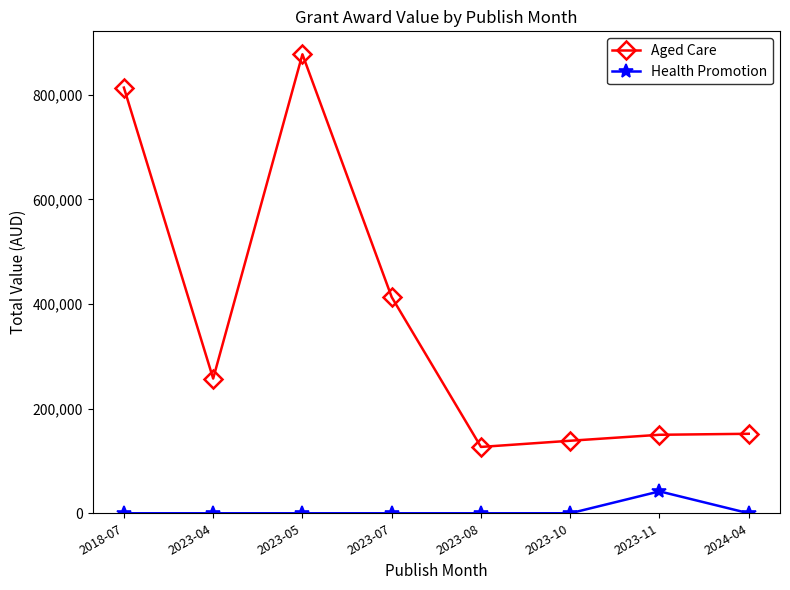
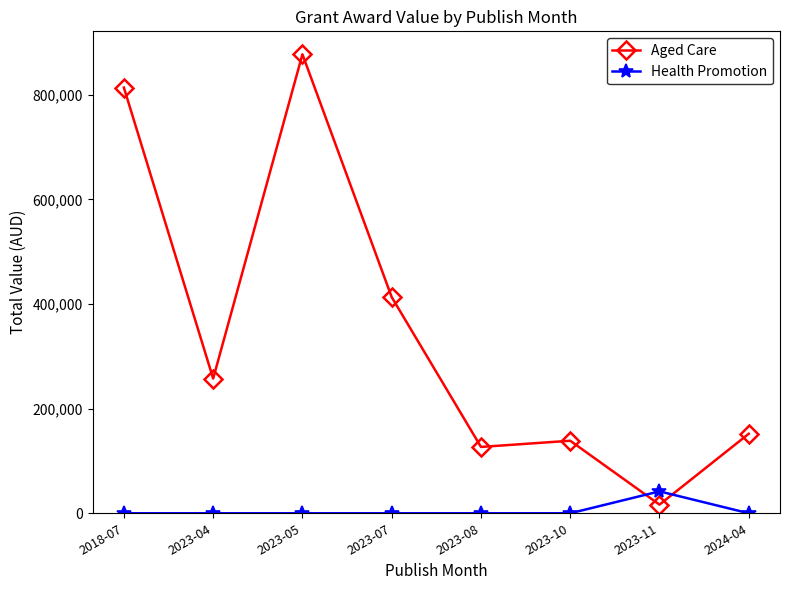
  {
    "Aged Care": {
      "2018-07": "810,000",
      "2023-04": "260,000",
      "2023-05": "880,000",
      "2023-07": "410,000",
      "2023-08": "130,000",
      "2023-10": "140,000",
-     "2023-11": "150,000",
+     "2023-11": "20,000",
      "2024-04": "150,000"
    },
    "Health Promotion": {
      "2018-07": "0",
      "2023-04": "0",
      "2023-05": "0",
      "2023-07": "0",
      "2023-08": "0",
      "2023-10": "0",
      "2023-11": "40,000",
      "2024-04": "0"
    }
  }
